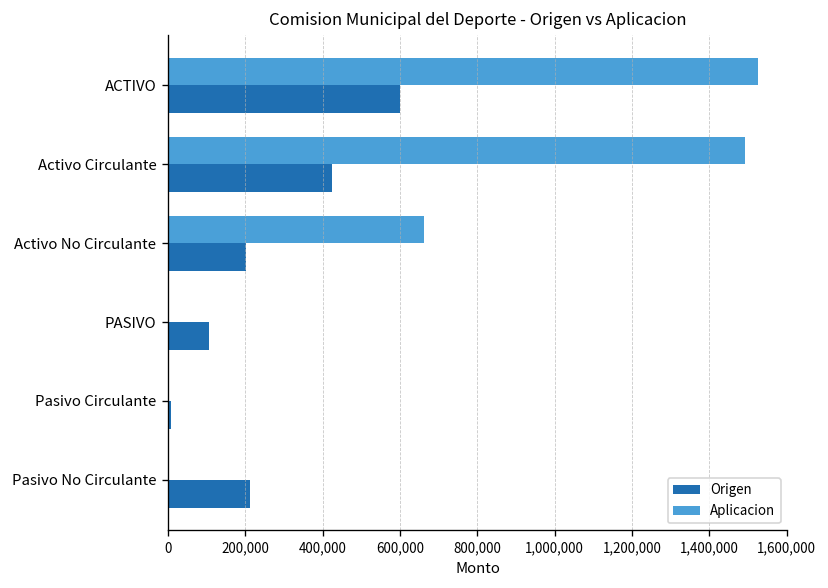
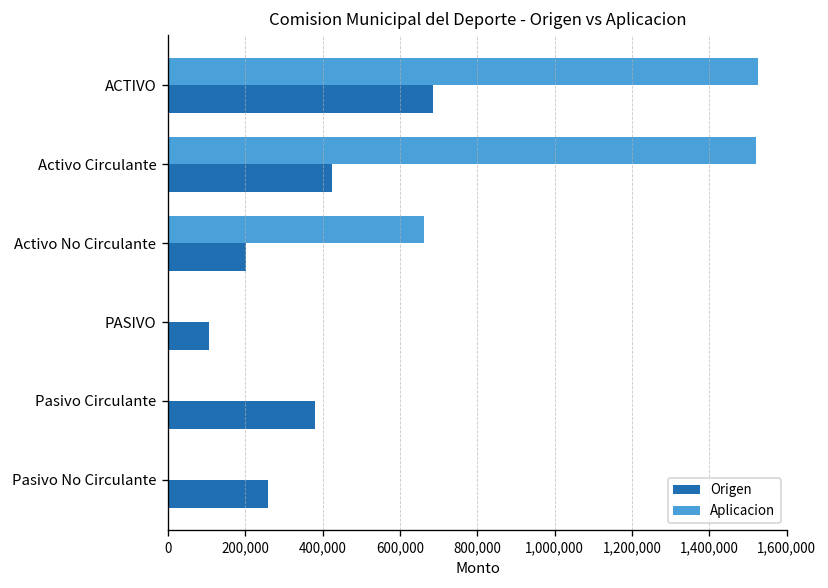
  {
    "Origen": {
-     "ACTIVO": "600,000",
+     "ACTIVO": "690,000",
      "Activo Circulante": "420,000",
      "Activo No Circulante": "200,000",
      "PASIVO": "110,000",
-     "Pasivo Circulante": "10,000",
-     "Pasivo No Circulante": "210,000"
+     "Pasivo Circulante": "380,000",
+     "Pasivo No Circulante": "260,000"
    },
    "Aplicacion": {
      "ACTIVO": "1,530,000",
-     "Activo Circulante": "1,490,000",
+     "Activo Circulante": "1,520,000",
      "Activo No Circulante": "660,000",
      "PASIVO": "0",
      "Pasivo Circulante": "0",
      "Pasivo No Circulante": "0"
    }
  }
